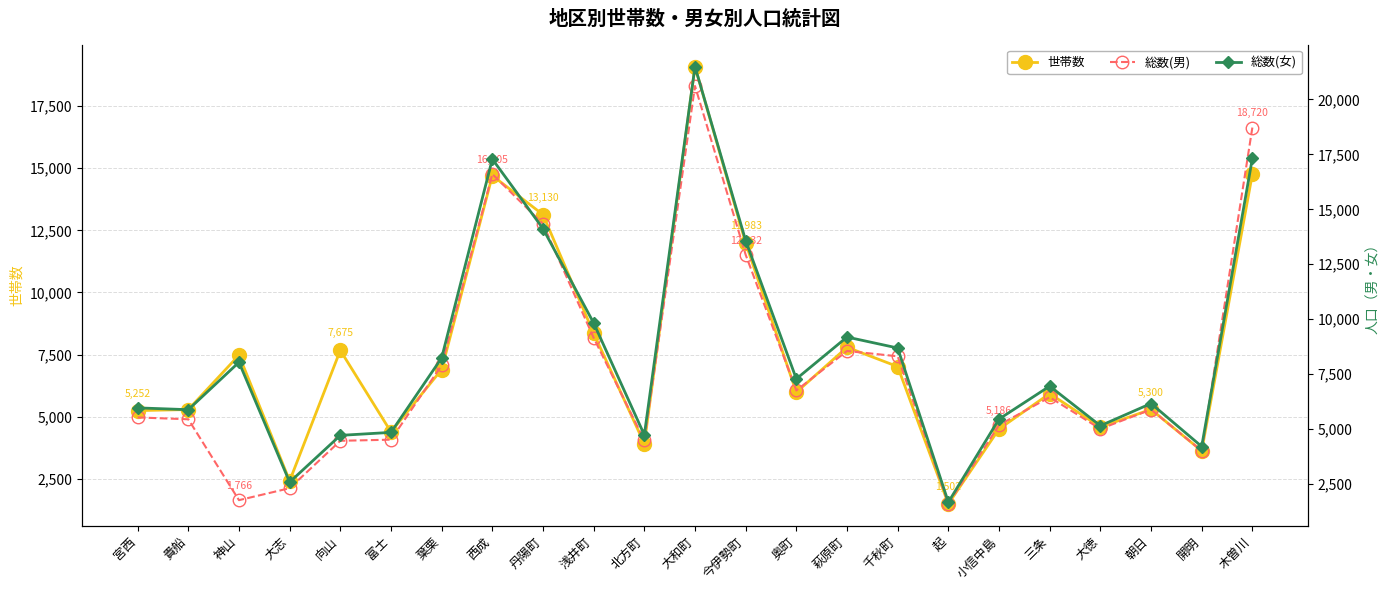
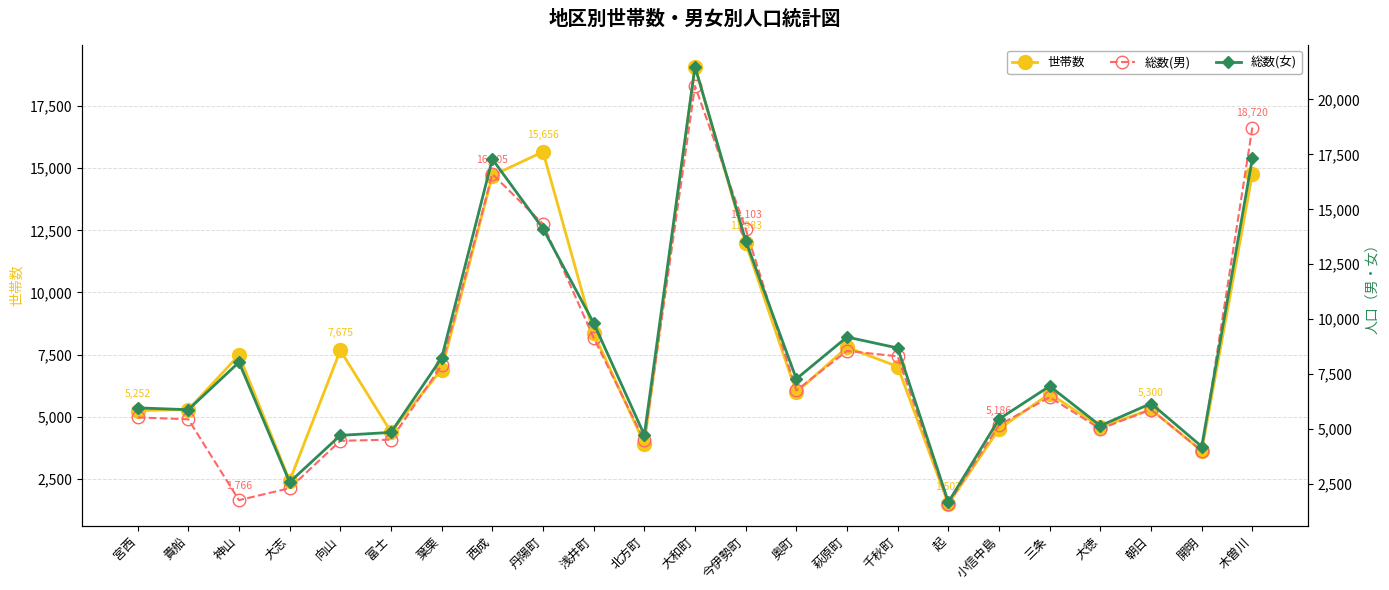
  {
    "世帯数": {
      "宮西": "5,252",
      "向山": "7,675",
-     "丹陽町": "13,130",
+     "丹陽町": "15,656",
      "今伊勢町": "11,983",
      "起": "1,502",
      "朝日": "5,300"
    },
    "総数(男)": {
      "神山": "1,766",
-     "今伊勢町": "12,932",
+     "今伊勢町": "14,103",
      "小信中島": "5,186",
      "木曽川": "18,720"
    }
  }
